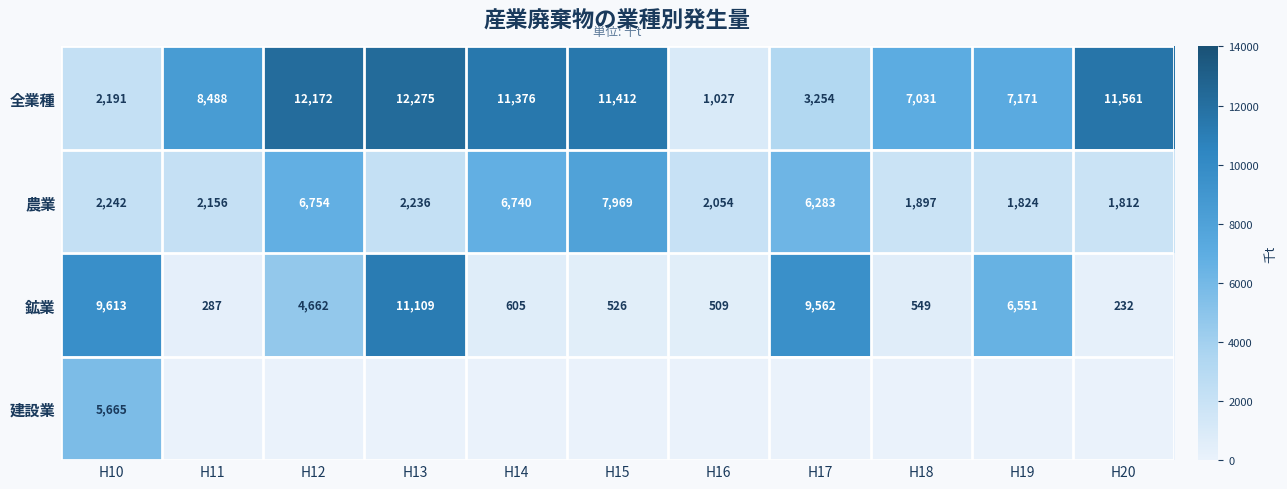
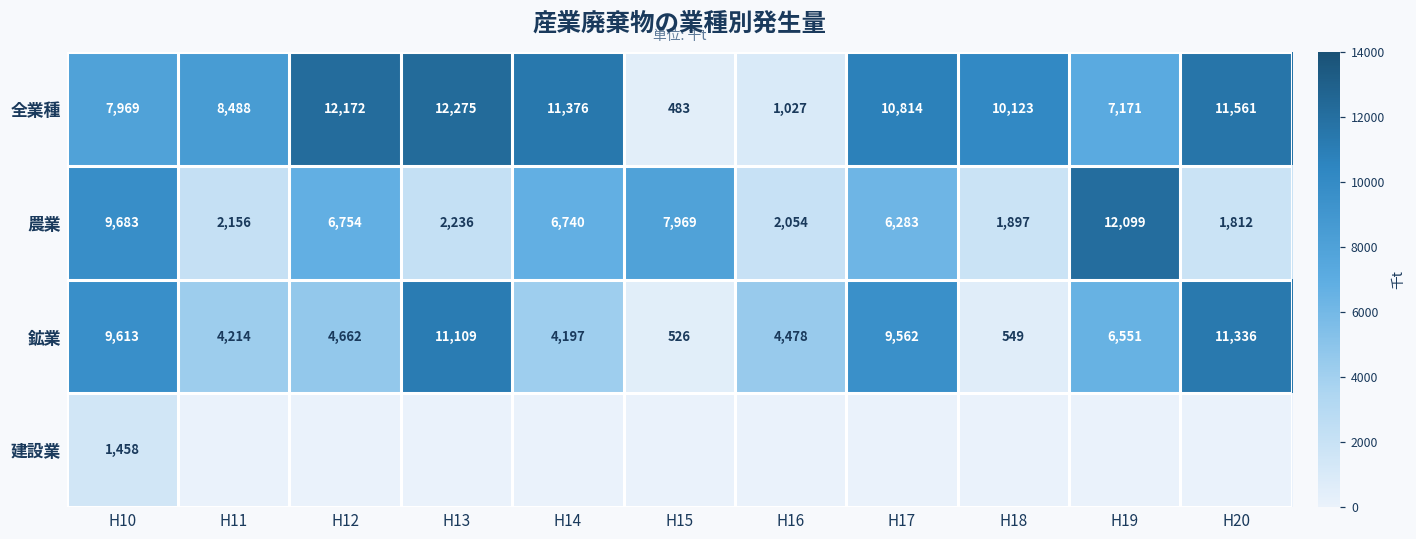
  {
    "全業種": {
-     "H10": "2,191",
+     "H10": "7,969",
      "H11": "8,488",
      "H12": "12,172",
      "H13": "12,275",
      "H14": "11,376",
-     "H15": "11,412",
+     "H15": "483",
      "H16": "1,027",
-     "H17": "3,254",
-     "H18": "7,031",
+     "H17": "10,814",
+     "H18": "10,123",
      "H19": "7,171",
      "H20": "11,561"
    },
    "農業": {
-     "H10": "2,242",
+     "H10": "9,683",
      "H11": "2,156",
      "H12": "6,754",
      "H13": "2,236",
      "H14": "6,740",
      "H15": "7,969",
      "H16": "2,054",
      "H17": "6,283",
      "H18": "1,897",
-     "H19": "1,824",
+     "H19": "12,099",
      "H20": "1,812"
    },
    "鉱業": {
      "H10": "9,613",
-     "H11": "287",
+     "H11": "4,214",
      "H12": "4,662",
      "H13": "11,109",
-     "H14": "605",
+     "H14": "4,197",
      "H15": "526",
-     "H16": "509",
+     "H16": "4,478",
      "H17": "9,562",
      "H18": "549",
      "H19": "6,551",
-     "H20": "232"
+     "H20": "11,336"
    },
    "建設業": {
-     "H10": "5,665"
+     "H10": "1,458"
    }
  }
